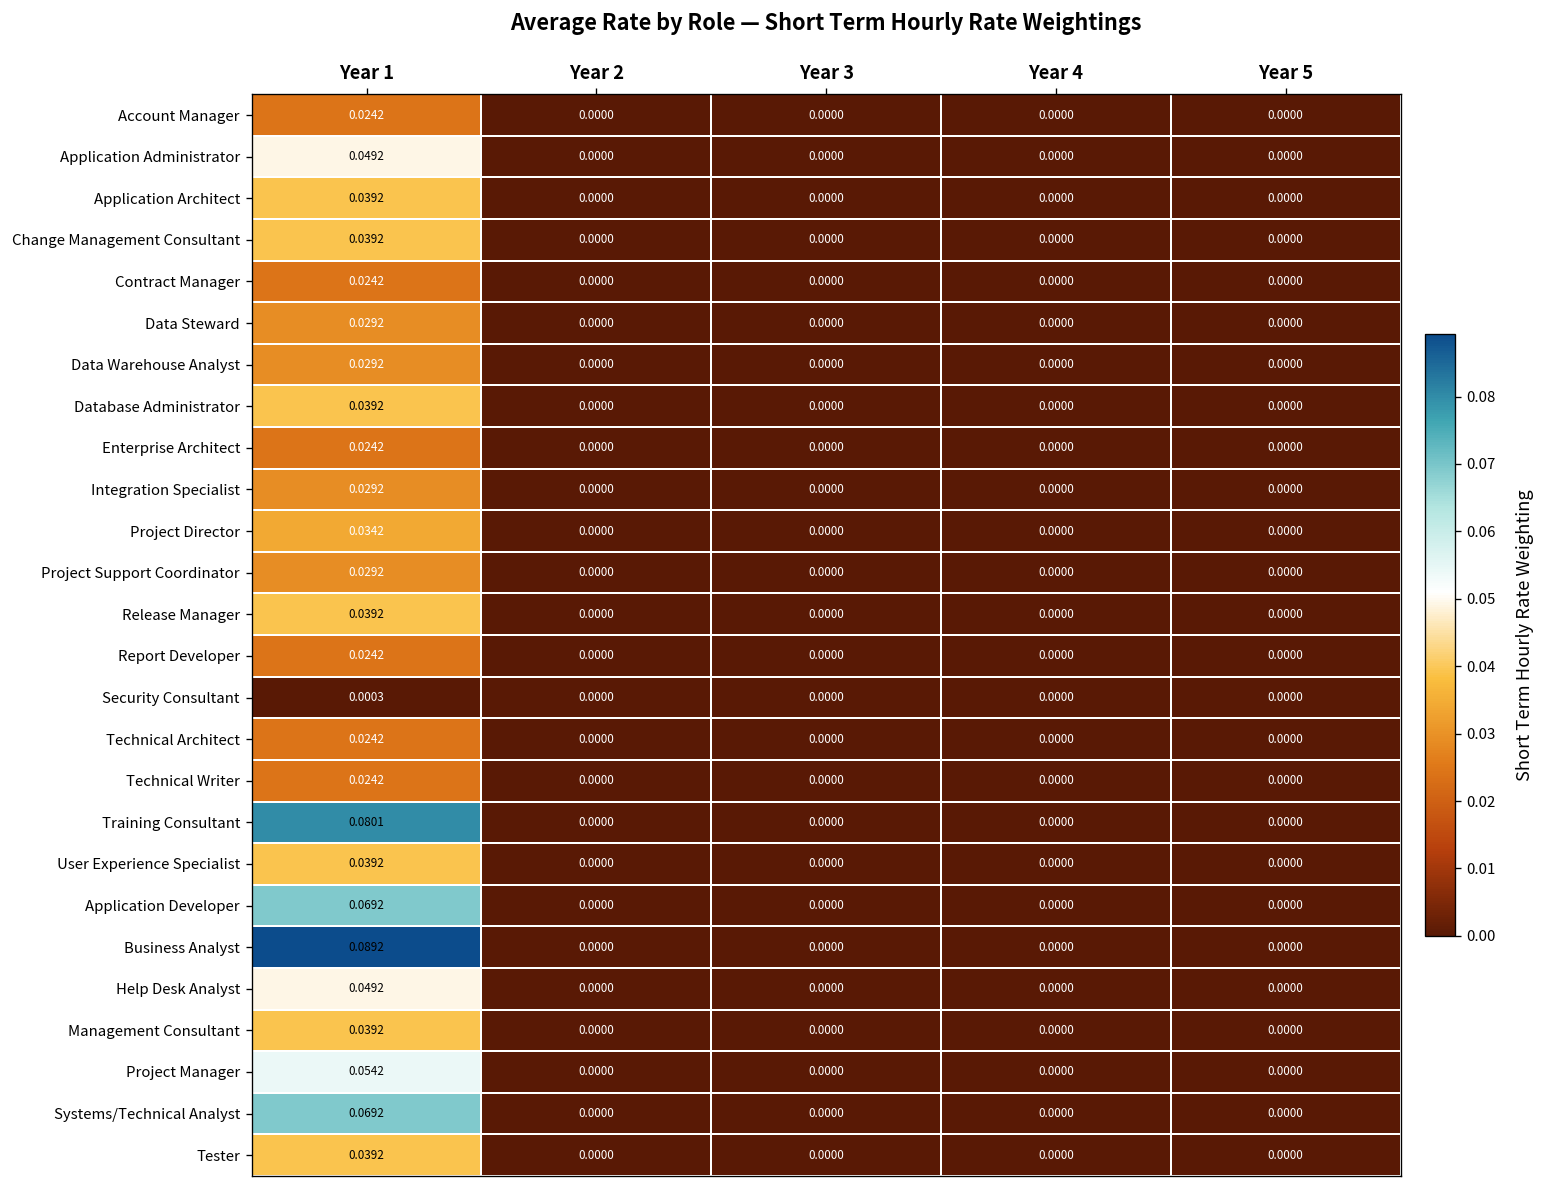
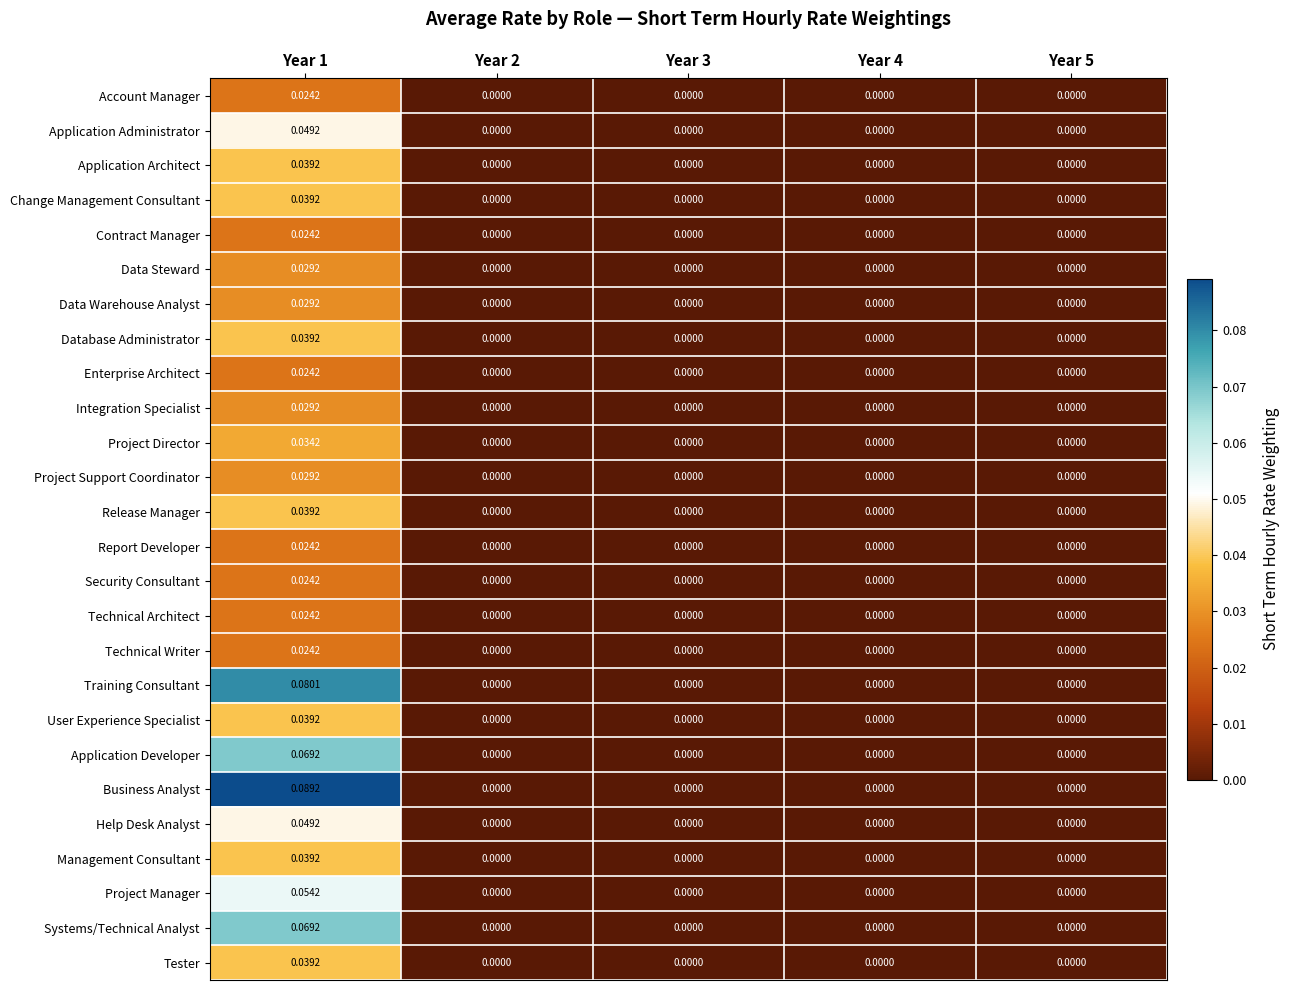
  {
    "Account Manager": {
      "Year 1": 0.0242,
      "Year 2": 0.0000,
      "Year 3": 0.0000,
      "Year 4": 0.0000,
      "Year 5": 0.0000
    },
    "Application Administrator": {
      "Year 1": 0.0492,
      "Year 2": 0.0000,
      "Year 3": 0.0000,
      "Year 4": 0.0000,
      "Year 5": 0.0000
    },
    "Application Architect": {
      "Year 1": 0.0392,
      "Year 2": 0.0000,
      "Year 3": 0.0000,
      "Year 4": 0.0000,
      "Year 5": 0.0000
    },
    "Change Management Consultant": {
      "Year 1": 0.0392,
      "Year 2": 0.0000,
      "Year 3": 0.0000,
      "Year 4": 0.0000,
      "Year 5": 0.0000
    },
    "Contract Manager": {
      "Year 1": 0.0242,
      "Year 2": 0.0000,
      "Year 3": 0.0000,
      "Year 4": 0.0000,
      "Year 5": 0.0000
    },
    "Data Steward": {
      "Year 1": 0.0292,
      "Year 2": 0.0000,
      "Year 3": 0.0000,
      "Year 4": 0.0000,
      "Year 5": 0.0000
    },
    "Data Warehouse Analyst": {
      "Year 1": 0.0292,
      "Year 2": 0.0000,
      "Year 3": 0.0000,
      "Year 4": 0.0000,
      "Year 5": 0.0000
    },
    "Database Administrator": {
      "Year 1": 0.0392,
      "Year 2": 0.0000,
      "Year 3": 0.0000,
      "Year 4": 0.0000,
      "Year 5": 0.0000
    },
    "Enterprise Architect": {
      "Year 1": 0.0242,
      "Year 2": 0.0000,
      "Year 3": 0.0000,
      "Year 4": 0.0000,
      "Year 5": 0.0000
    },
    "Integration Specialist": {
      "Year 1": 0.0292,
      "Year 2": 0.0000,
      "Year 3": 0.0000,
      "Year 4": 0.0000,
      "Year 5": 0.0000
    },
    "Project Director": {
      "Year 1": 0.0342,
      "Year 2": 0.0000,
      "Year 3": 0.0000,
      "Year 4": 0.0000,
      "Year 5": 0.0000
    },
    "Project Support Coordinator": {
      "Year 1": 0.0292,
      "Year 2": 0.0000,
      "Year 3": 0.0000,
      "Year 4": 0.0000,
      "Year 5": 0.0000
    },
    "Release Manager": {
      "Year 1": 0.0392,
      "Year 2": 0.0000,
      "Year 3": 0.0000,
      "Year 4": 0.0000,
      "Year 5": 0.0000
    },
    "Report Developer": {
      "Year 1": 0.0242,
      "Year 2": 0.0000,
      "Year 3": 0.0000,
      "Year 4": 0.0000,
      "Year 5": 0.0000
    },
    "Security Consultant": {
-     "Year 1": 0.0003,
+     "Year 1": 0.0242,
      "Year 2": 0.0000,
      "Year 3": 0.0000,
      "Year 4": 0.0000,
      "Year 5": 0.0000
    },
    "Technical Architect": {
      "Year 1": 0.0242,
      "Year 2": 0.0000,
      "Year 3": 0.0000,
      "Year 4": 0.0000,
      "Year 5": 0.0000
    },
    "Technical Writer": {
      "Year 1": 0.0242,
      "Year 2": 0.0000,
      "Year 3": 0.0000,
      "Year 4": 0.0000,
      "Year 5": 0.0000
    },
    "Training Consultant": {
      "Year 1": 0.0801,
      "Year 2": 0.0000,
      "Year 3": 0.0000,
      "Year 4": 0.0000,
      "Year 5": 0.0000
    },
    "User Experience Specialist": {
      "Year 1": 0.0392,
      "Year 2": 0.0000,
      "Year 3": 0.0000,
      "Year 4": 0.0000,
      "Year 5": 0.0000
    },
    "Application Developer": {
      "Year 1": 0.0692,
      "Year 2": 0.0000,
      "Year 3": 0.0000,
      "Year 4": 0.0000,
      "Year 5": 0.0000
    },
    "Business Analyst": {
      "Year 1": 0.0892,
      "Year 2": 0.0000,
      "Year 3": 0.0000,
      "Year 4": 0.0000,
      "Year 5": 0.0000
    },
    "Help Desk Analyst": {
      "Year 1": 0.0492,
      "Year 2": 0.0000,
      "Year 3": 0.0000,
      "Year 4": 0.0000,
      "Year 5": 0.0000
    },
    "Management Consultant": {
      "Year 1": 0.0392,
      "Year 2": 0.0000,
      "Year 3": 0.0000,
      "Year 4": 0.0000,
      "Year 5": 0.0000
    },
    "Project Manager": {
      "Year 1": 0.0542,
      "Year 2": 0.0000,
      "Year 3": 0.0000,
      "Year 4": 0.0000,
      "Year 5": 0.0000
    },
    "Systems/Technical Analyst": {
      "Year 1": 0.0692,
      "Year 2": 0.0000,
      "Year 3": 0.0000,
      "Year 4": 0.0000,
      "Year 5": 0.0000
    },
    "Tester": {
      "Year 1": 0.0392,
      "Year 2": 0.0000,
      "Year 3": 0.0000,
      "Year 4": 0.0000,
      "Year 5": 0.0000
    }
  }
